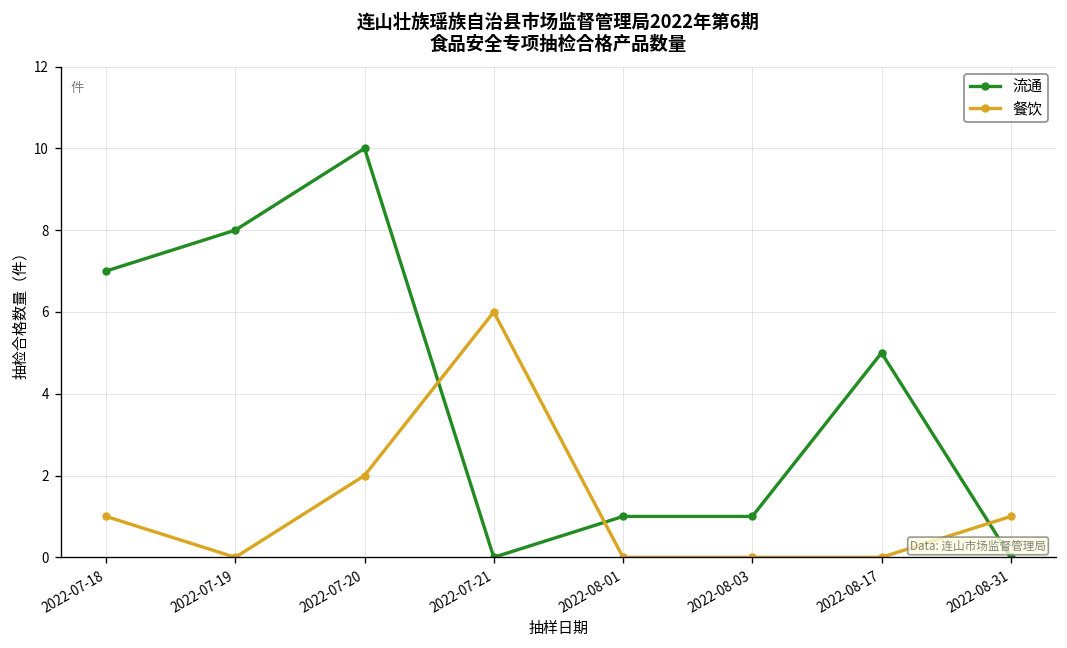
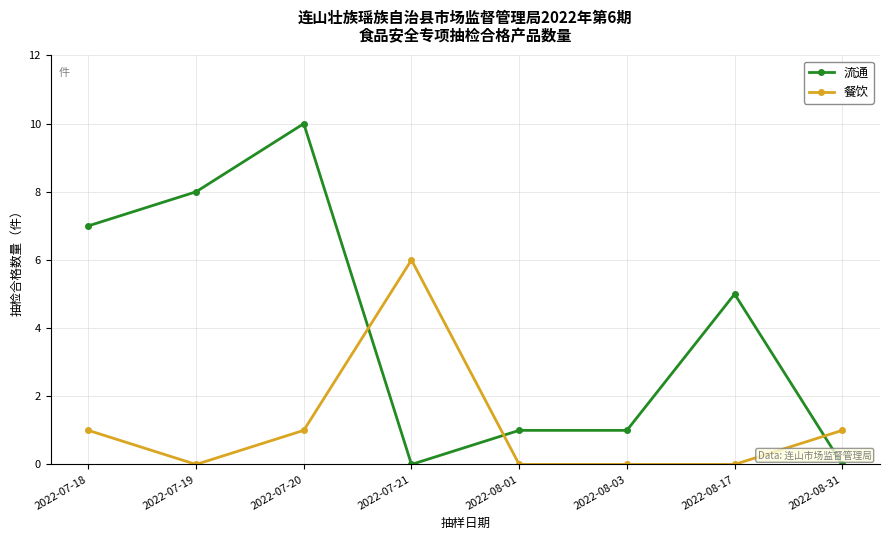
  {
    "流通": {
      "2022-07-18": 7,
      "2022-07-19": 8,
      "2022-07-20": 10,
      "2022-07-21": 0,
      "2022-08-01": 1,
      "2022-08-03": 1,
      "2022-08-17": 5,
      "2022-08-31": 0
    },
    "餐饮": {
      "2022-07-18": 1,
      "2022-07-19": 0,
-     "2022-07-20": 2,
+     "2022-07-20": 1,
      "2022-07-21": 6,
      "2022-08-01": 0,
      "2022-08-03": 0,
      "2022-08-17": 0,
      "2022-08-31": 1
    }
  }
